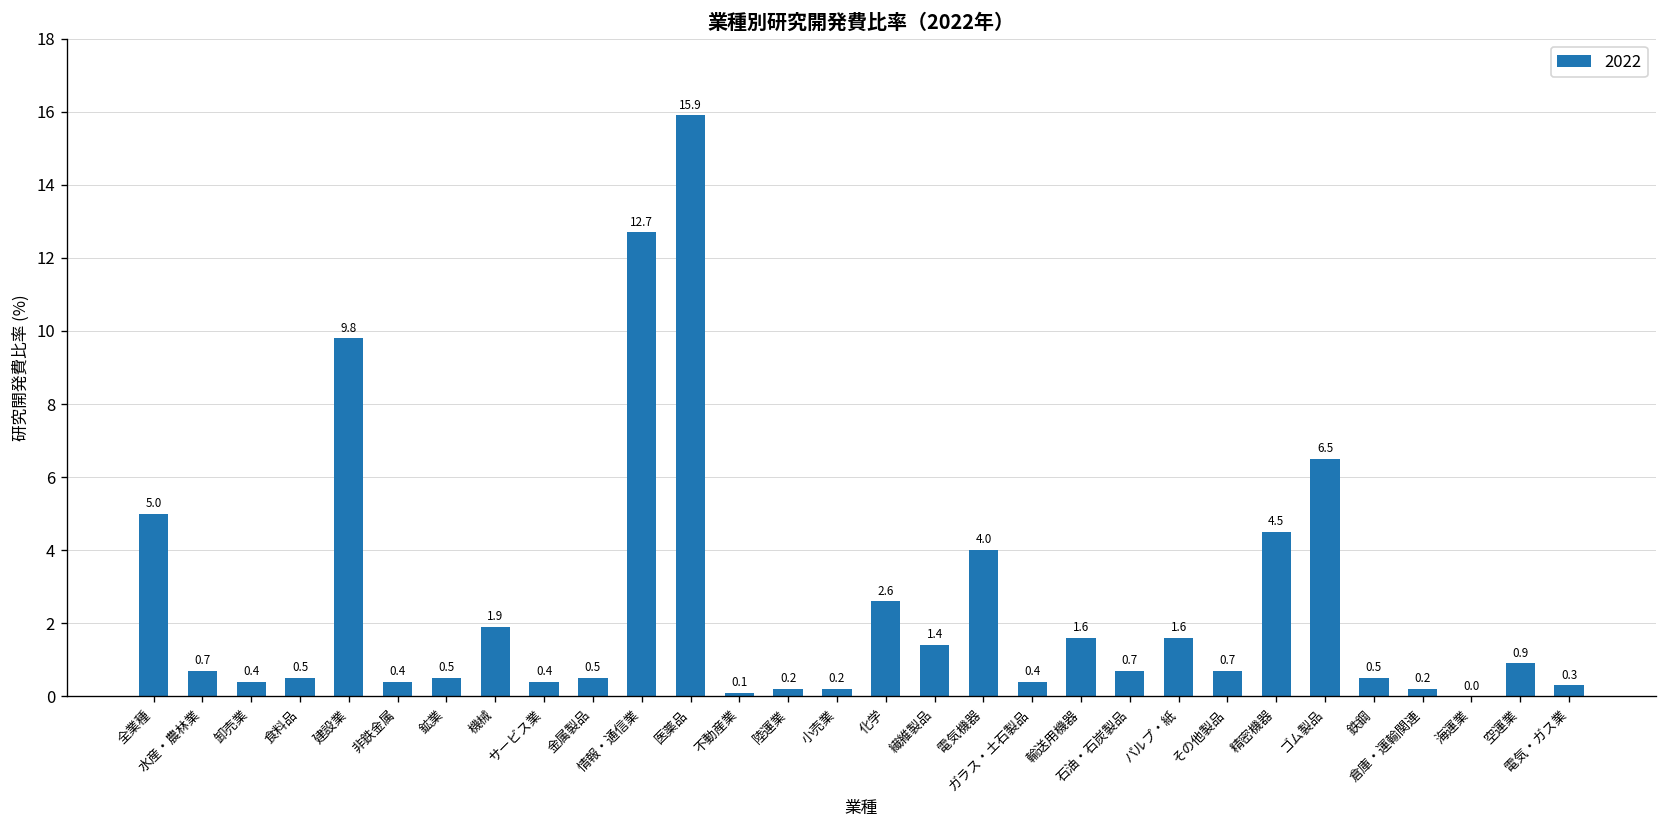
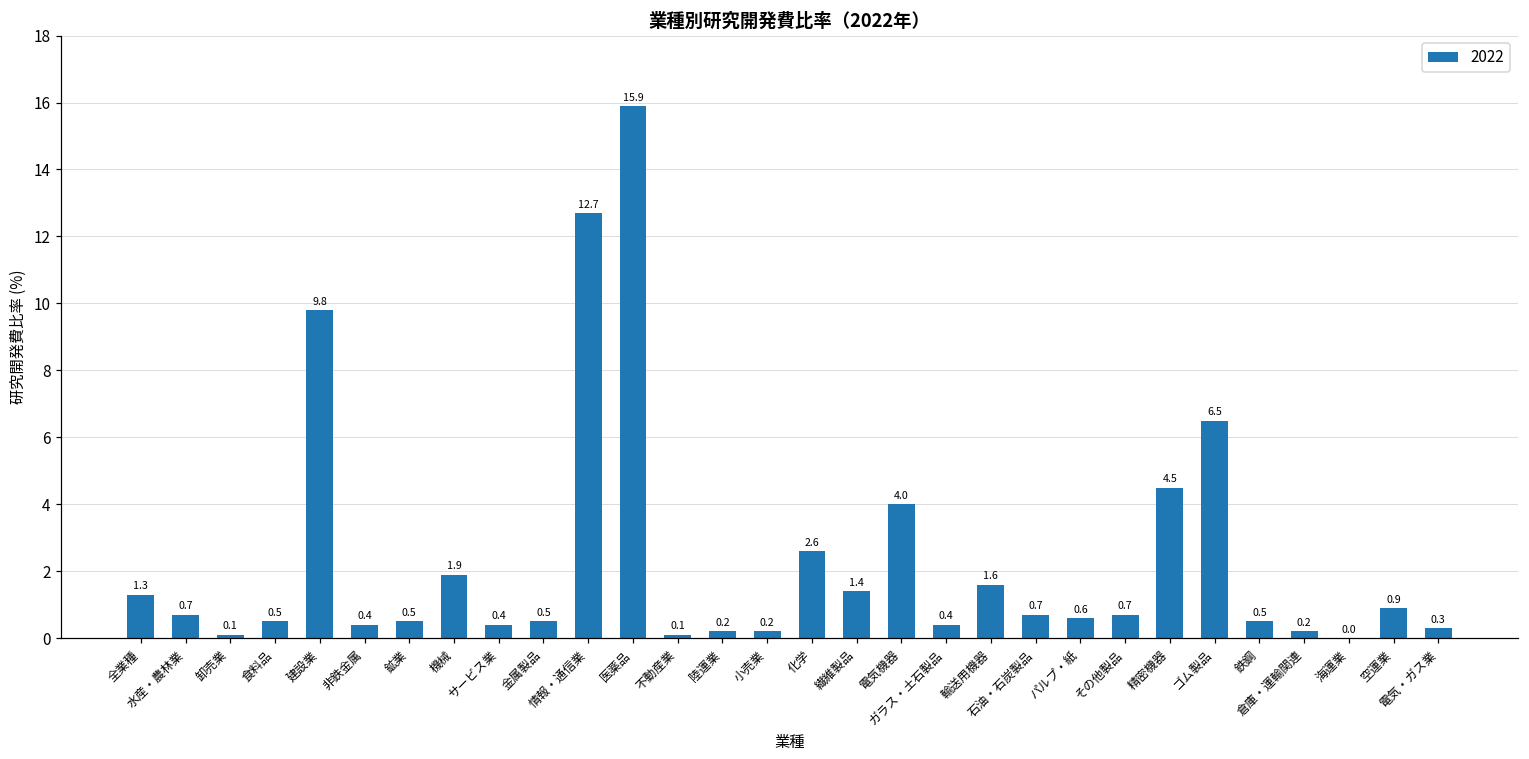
  {
-   "全業種": 5.0,
+   "全業種": 1.3,
    "水産・農林業": 0.7,
-   "卸売業": 0.4,
+   "卸売業": 0.1,
    "食料品": 0.5,
    "建設業": 9.8,
    "非鉄金属": 0.4,
    "鉱業": 0.5,
    "機械": 1.9,
    "サービス業": 0.4,
    "金属製品": 0.5,
    "情報・通信業": 12.7,
    "医薬品": 15.9,
    "不動産業": 0.1,
    "陸運業": 0.2,
    "小売業": 0.2,
    "化学": 2.6,
    "繊維製品": 1.4,
    "電気機器": 4.0,
    "ガラス・土石製品": 0.4,
    "輸送用機器": 1.6,
    "石油・石炭製品": 0.7,
-   "パルプ・紙": 1.6,
+   "パルプ・紙": 0.6,
    "その他製品": 0.7,
    "精密機器": 4.5,
    "ゴム製品": 6.5,
    "鉄鋼": 0.5,
    "倉庫・運輸関連": 0.2,
    "海運業": 0.0,
    "空運業": 0.9,
    "電気・ガス業": 0.3
  }
